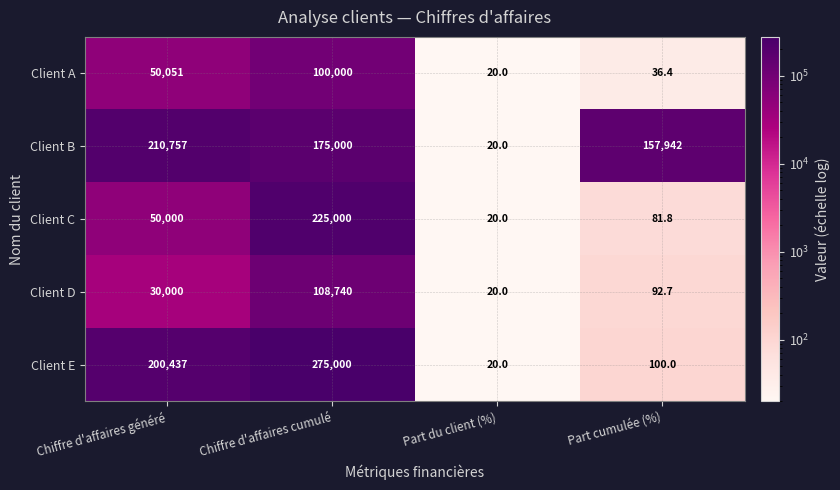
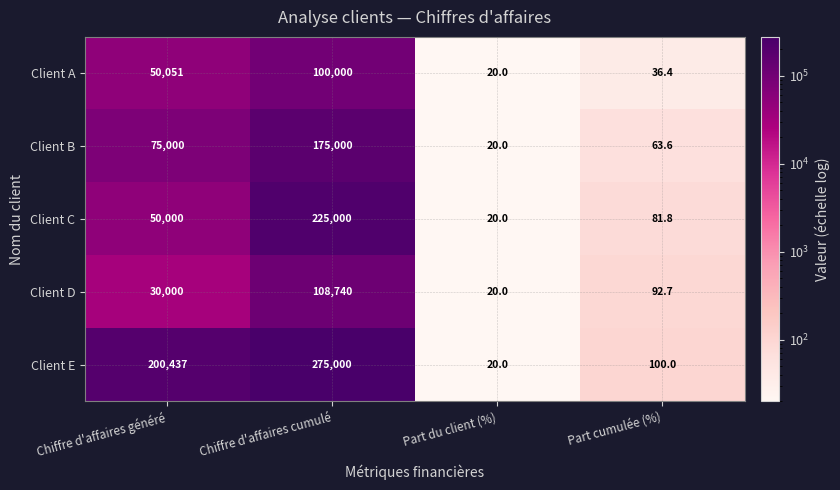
  {
    "Client A": {
      "Chiffre d'affaires généré": "50,051",
      "Chiffre d'affaires cumulé": "100,000",
      "Part du client (%)": "20.0",
      "Part cumulée (%)": "36.4"
    },
    "Client B": {
-     "Chiffre d'affaires généré": "210,757",
+     "Chiffre d'affaires généré": "75,000",
      "Chiffre d'affaires cumulé": "175,000",
      "Part du client (%)": "20.0",
-     "Part cumulée (%)": "157,942"
+     "Part cumulée (%)": "63.6"
    },
    "Client C": {
      "Chiffre d'affaires généré": "50,000",
      "Chiffre d'affaires cumulé": "225,000",
      "Part du client (%)": "20.0",
      "Part cumulée (%)": "81.8"
    },
    "Client D": {
      "Chiffre d'affaires généré": "30,000",
      "Chiffre d'affaires cumulé": "108,740",
      "Part du client (%)": "20.0",
      "Part cumulée (%)": "92.7"
    },
    "Client E": {
      "Chiffre d'affaires généré": "200,437",
      "Chiffre d'affaires cumulé": "275,000",
      "Part du client (%)": "20.0",
      "Part cumulée (%)": "100.0"
    }
  }
